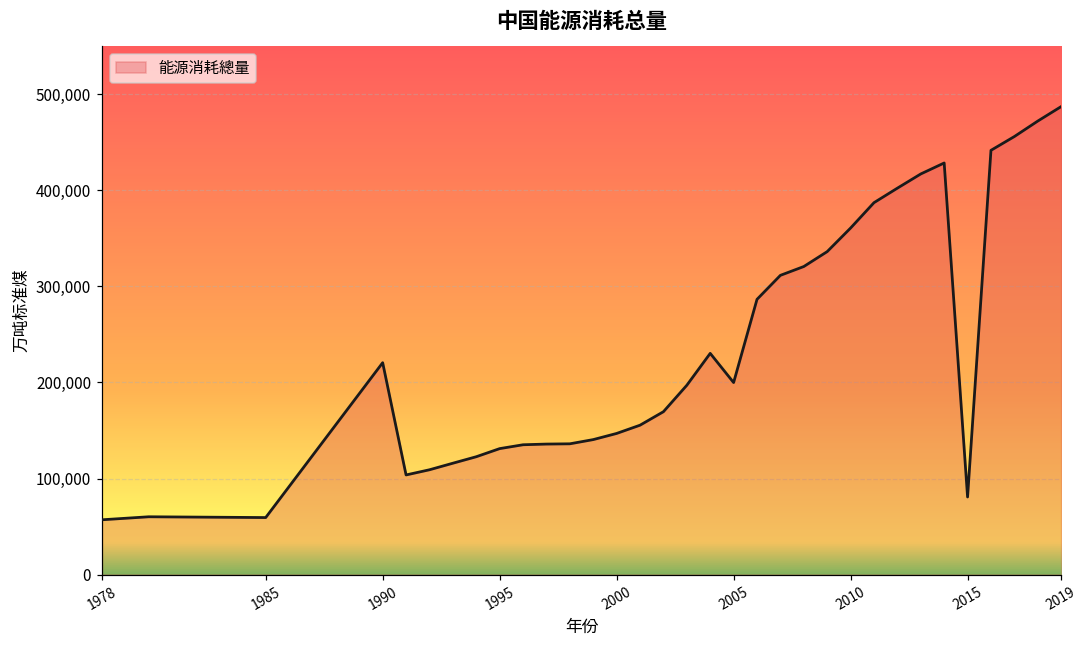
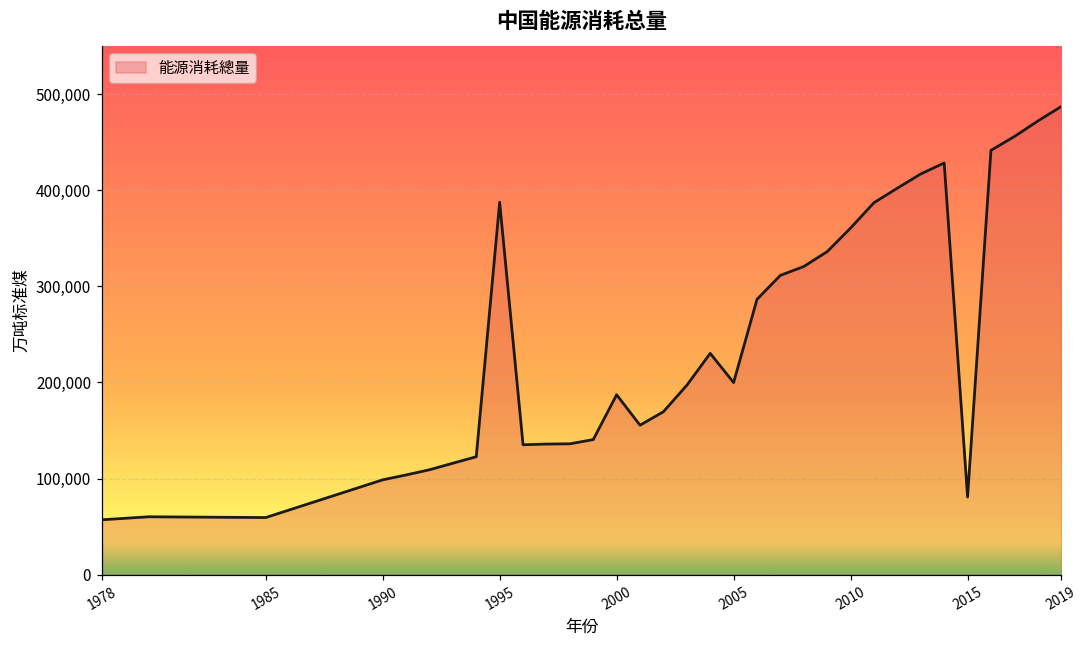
  {
    "1978": "60,000",
    "1985": "60,000",
-   "1990": "220,000",
-   "1995": "130,000",
-   "2000": "150,000",
+   "1990": "100,000",
+   "1995": "390,000",
+   "2000": "190,000",
    "2005": "200,000",
    "2010": "360,000",
    "2015": "80,000",
    "2019": "490,000"
  }
